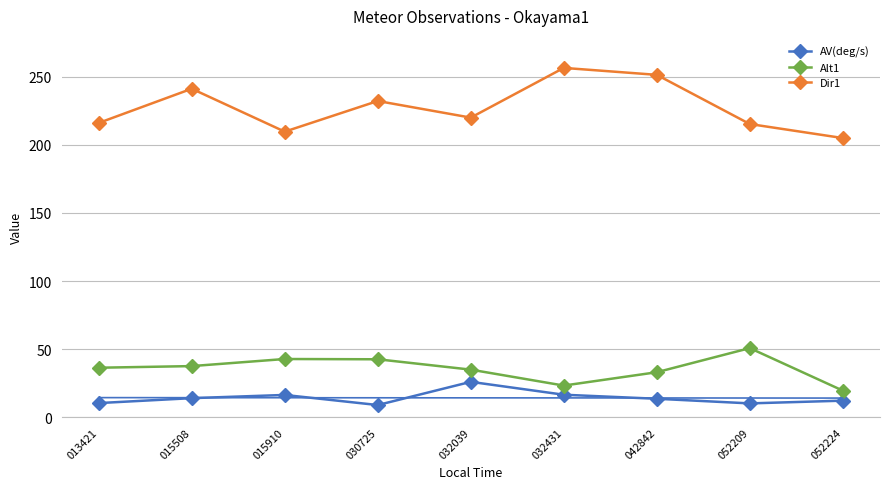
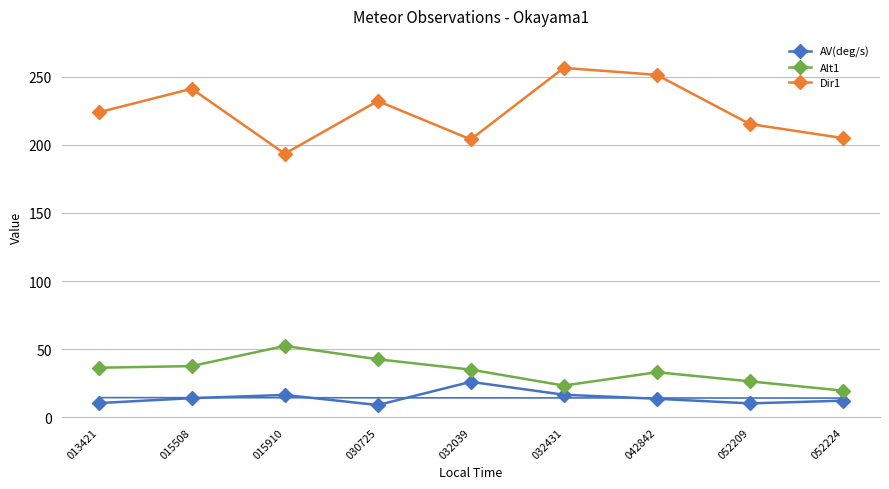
  {
    "Alt1": {
      "013421": 36,
      "015508": 38,
-     "015910": 43,
+     "015910": 52,
      "030725": 43,
      "032039": 35,
      "032431": 23,
      "042842": 33,
-     "052209": 51,
+     "052209": 26,
      "052224": 20
    },
    "Dir1": {
-     "013421": 216,
+     "013421": 224,
      "015508": 241,
-     "015910": 210,
+     "015910": 194,
      "030725": 232,
-     "032039": 220,
+     "032039": 204,
      "032431": 257,
      "042842": 251,
      "052209": 215,
      "052224": 205
    }
  }
